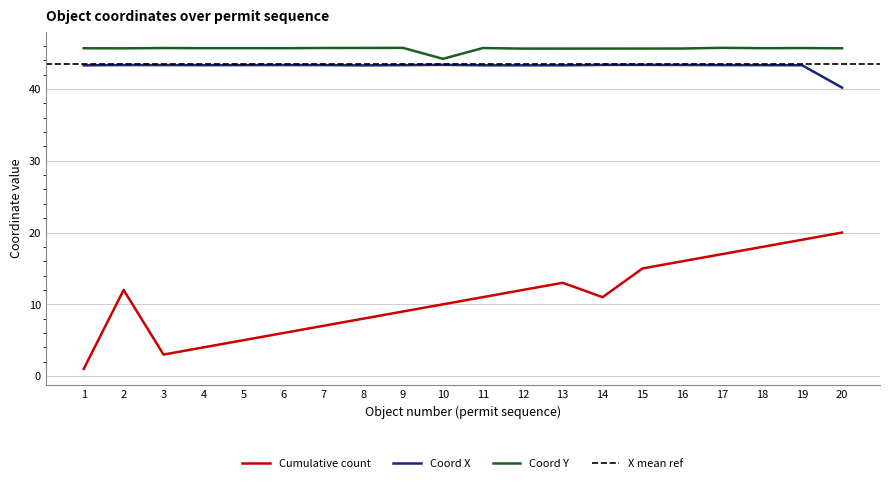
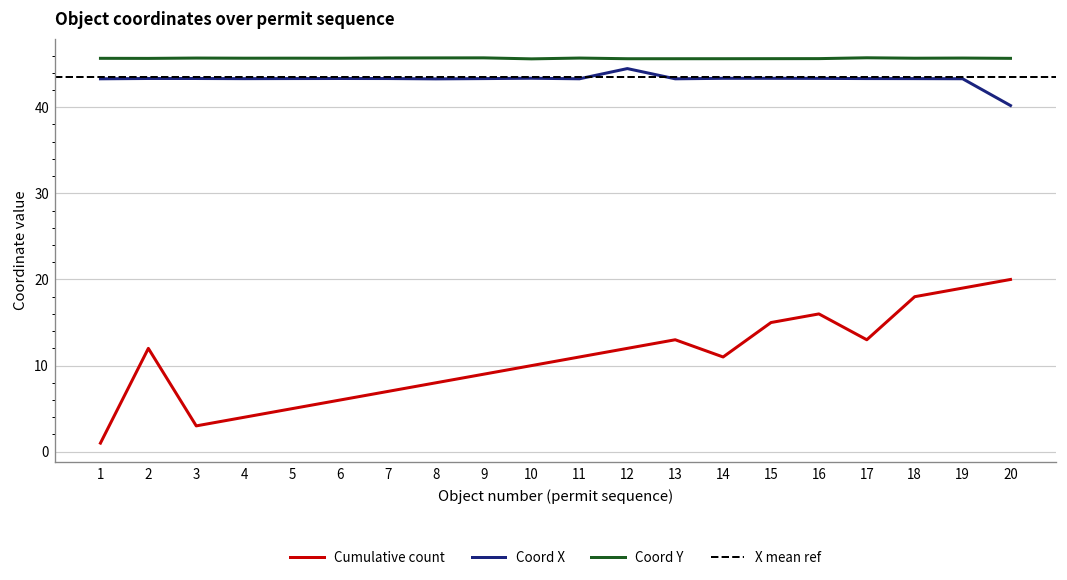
  {
    "Cumulative count": {
      "1": 1,
      "2": 12,
      "3": 3,
      "4": 4,
      "5": 5,
      "6": 6,
      "7": 7,
      "8": 8,
      "9": 9,
      "10": 10,
      "11": 11,
      "12": 12,
      "13": 13,
      "14": 11,
      "15": 15,
      "16": 16,
-     "17": 17,
+     "17": 13,
      "18": 18,
      "19": 19,
      "20": 20
    },
    "Coord X": {
      "1": 43,
      "2": 43,
      "3": 43,
      "4": 43,
      "5": 43,
      "6": 43,
      "7": 43,
      "8": 43,
      "9": 43,
      "10": 43,
      "11": 43,
-     "12": 43,
+     "12": 44,
      "13": 43,
      "14": 43,
      "15": 43,
      "16": 43,
      "17": 43,
      "18": 43,
      "19": 43,
      "20": 40
    },
    "Coord Y": {
      "1": 46,
      "2": 46,
      "3": 46,
      "4": 46,
      "5": 46,
      "6": 46,
      "7": 46,
      "8": 46,
      "9": 46,
-     "10": 44,
+     "10": 46,
      "11": 46,
      "12": 46,
      "13": 46,
      "14": 46,
      "15": 46,
      "16": 46,
      "17": 46,
      "18": 46,
      "19": 46,
      "20": 46
    }
  }
